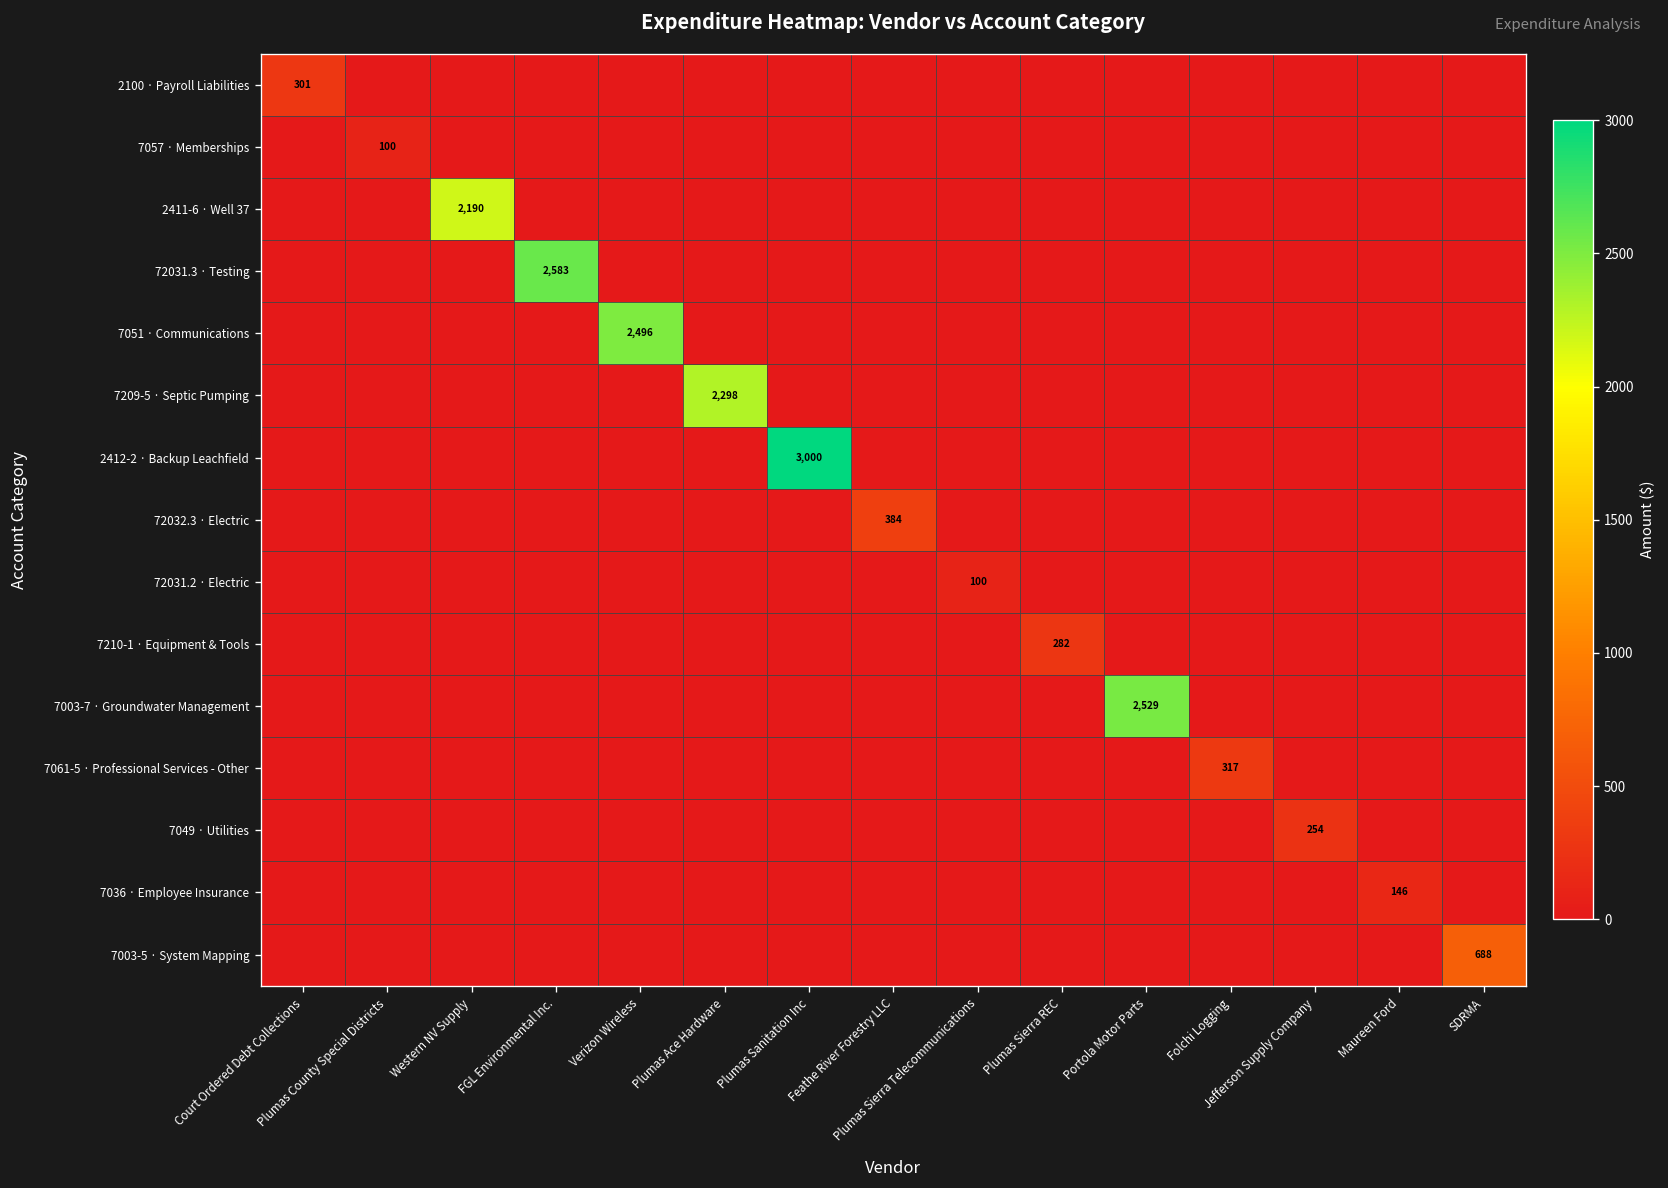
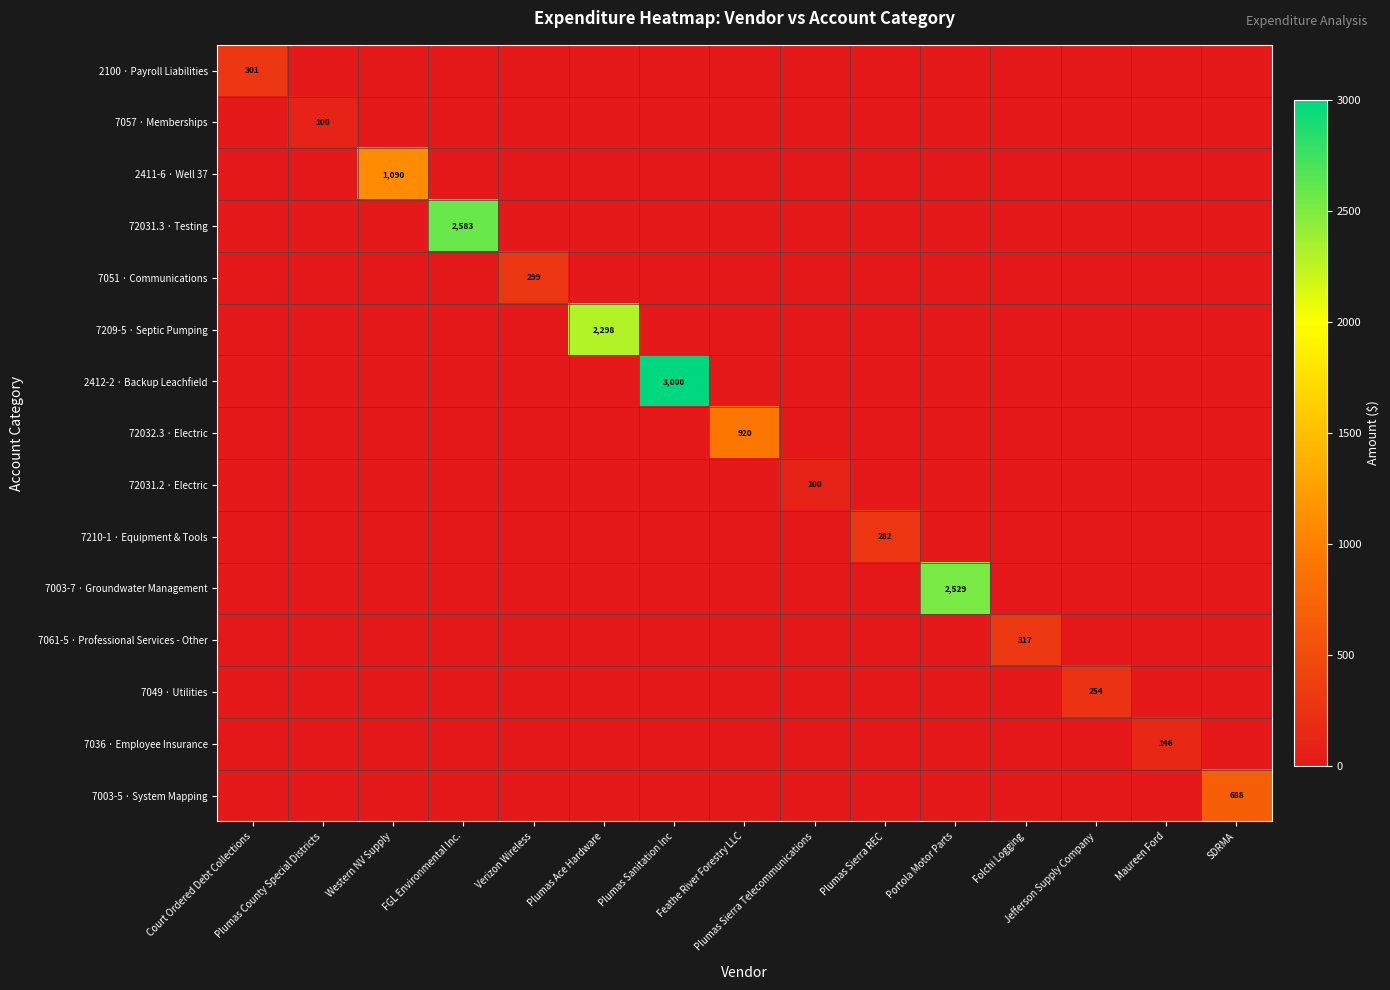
  {
    "2100 · Payroll Liabilities": {
      "Court Ordered Debt Collections": "301"
    },
    "7057 · Memberships": {
      "Plumas County Special Districts": "100"
    },
    "2411-6 · Well 37": {
-     "Western NV Supply": "2,190"
+     "Western NV Supply": "1,090"
    },
    "72031.3 · Testing": {
      "FGL Environmental Inc.": "2,583"
    },
    "7051 · Communications": {
-     "Verizon Wireless": "2,496"
+     "Verizon Wireless": "299"
    },
    "7209-5 · Septic Pumping": {
      "Plumas Ace Hardware": "2,298"
    },
    "2412-2 · Backup Leachfield": {
      "Plumas Sanitation Inc": "3,000"
    },
    "72032.3 · Electric": {
-     "Feathe River Forestry LLC": "384"
+     "Feathe River Forestry LLC": "920"
    },
    "72031.2 · Electric": {
      "Plumas Sierra Telecommunications": "100"
    },
    "7210-1 · Equipment & Tools": {
      "Plumas Sierra REC": "282"
    },
    "7003-7 · Groundwater Management": {
      "Portola Motor Parts": "2,529"
    },
    "7061-5 · Professional Services - Other": {
      "Folchi Logging": "317"
    },
    "7049 · Utilities": {
      "Jefferson Supply Company": "254"
    },
    "7036 · Employee Insurance": {
      "Maureen Ford": "146"
    },
    "7003-5 · System Mapping": {
      "SDRMA": "688"
    }
  }
